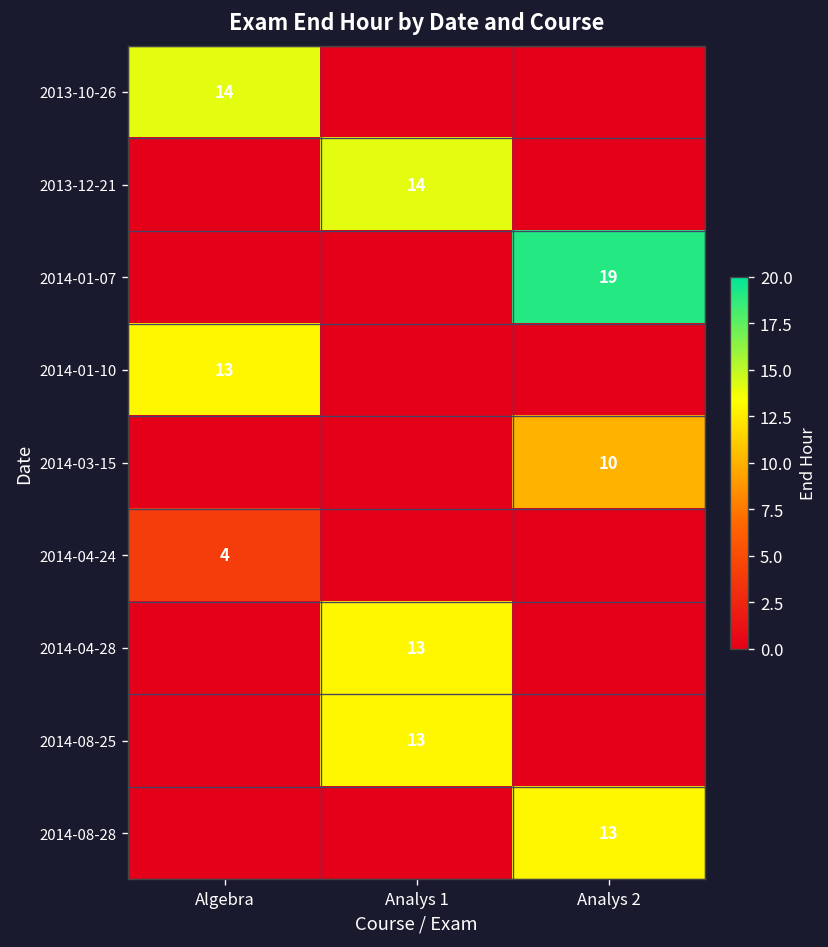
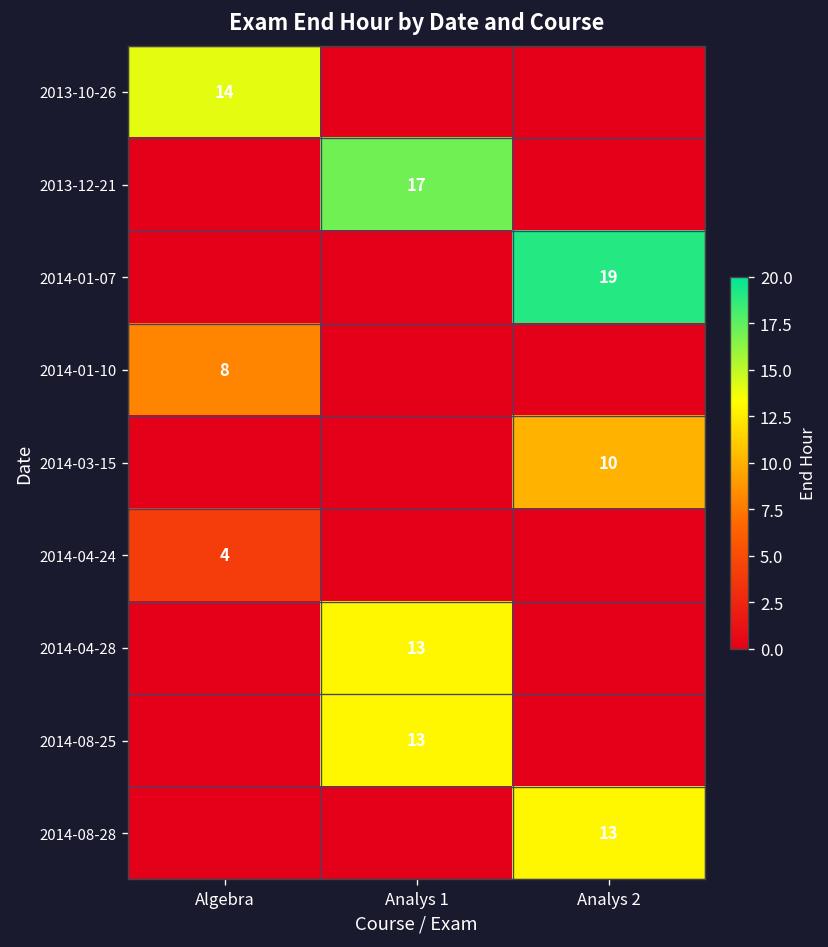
  {
    "2013-10-26": {
      "Algebra": 14
    },
    "2013-12-21": {
-     "Analys 1": 14
+     "Analys 1": 17
    },
    "2014-01-07": {
      "Analys 2": 19
    },
    "2014-01-10": {
-     "Algebra": 13
+     "Algebra": 8
    },
    "2014-03-15": {
      "Analys 2": 10
    },
    "2014-04-24": {
      "Algebra": 4
    },
    "2014-04-28": {
      "Analys 1": 13
    },
    "2014-08-25": {
      "Analys 1": 13
    },
    "2014-08-28": {
      "Analys 2": 13
    }
  }
